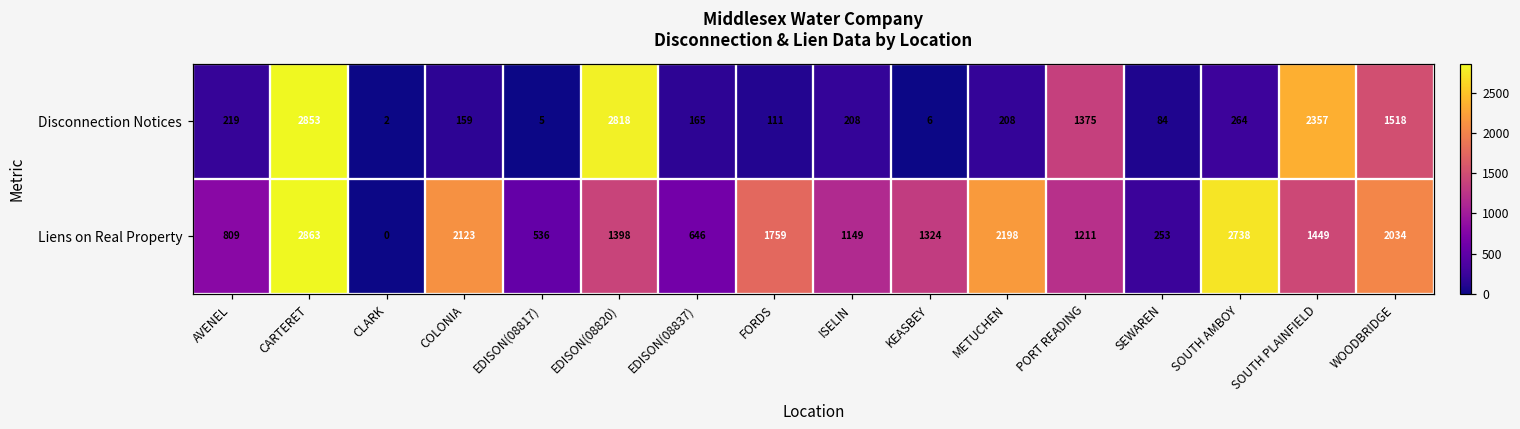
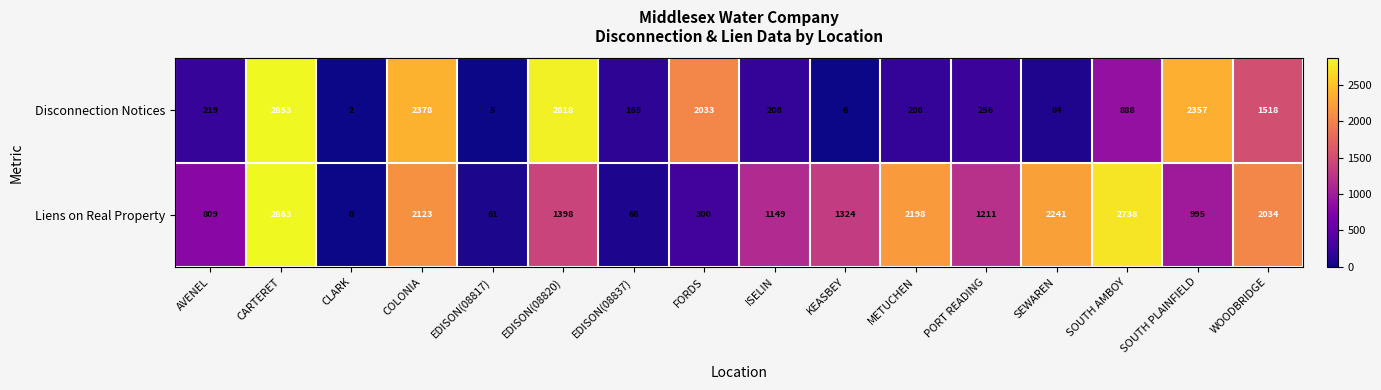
  {
    "Disconnection Notices": {
      "AVENEL": 219,
      "CARTERET": 2853,
      "CLARK": 2,
-     "COLONIA": 159,
+     "COLONIA": 2378,
      "EDISON(08817)": 5,
      "EDISON(08820)": 2818,
      "EDISON(08837)": 165,
-     "FORDS": 111,
+     "FORDS": 2033,
      "ISELIN": 208,
      "KEASBEY": 6,
      "METUCHEN": 208,
-     "PORT READING": 1375,
+     "PORT READING": 256,
      "SEWAREN": 84,
-     "SOUTH AMBOY": 264,
+     "SOUTH AMBOY": 888,
      "SOUTH PLAINFIELD": 2357,
      "WOODBRIDGE": 1518
    },
    "Liens on Real Property": {
      "AVENEL": 809,
      "CARTERET": 2863,
      "CLARK": 0,
      "COLONIA": 2123,
-     "EDISON(08817)": 536,
+     "EDISON(08817)": 61,
      "EDISON(08820)": 1398,
-     "EDISON(08837)": 646,
-     "FORDS": 1759,
+     "EDISON(08837)": 68,
+     "FORDS": 300,
      "ISELIN": 1149,
      "KEASBEY": 1324,
      "METUCHEN": 2198,
      "PORT READING": 1211,
-     "SEWAREN": 253,
+     "SEWAREN": 2241,
      "SOUTH AMBOY": 2738,
-     "SOUTH PLAINFIELD": 1449,
+     "SOUTH PLAINFIELD": 995,
      "WOODBRIDGE": 2034
    }
  }
